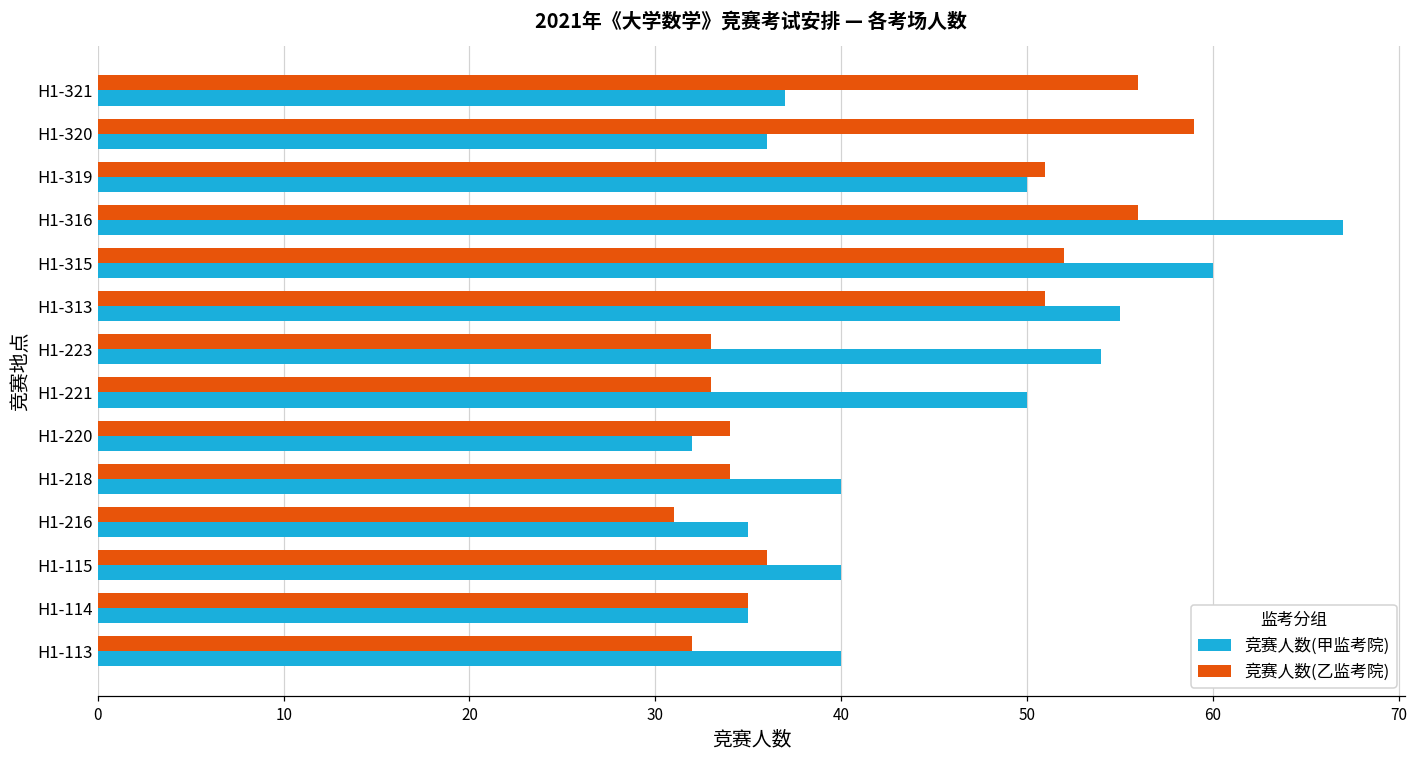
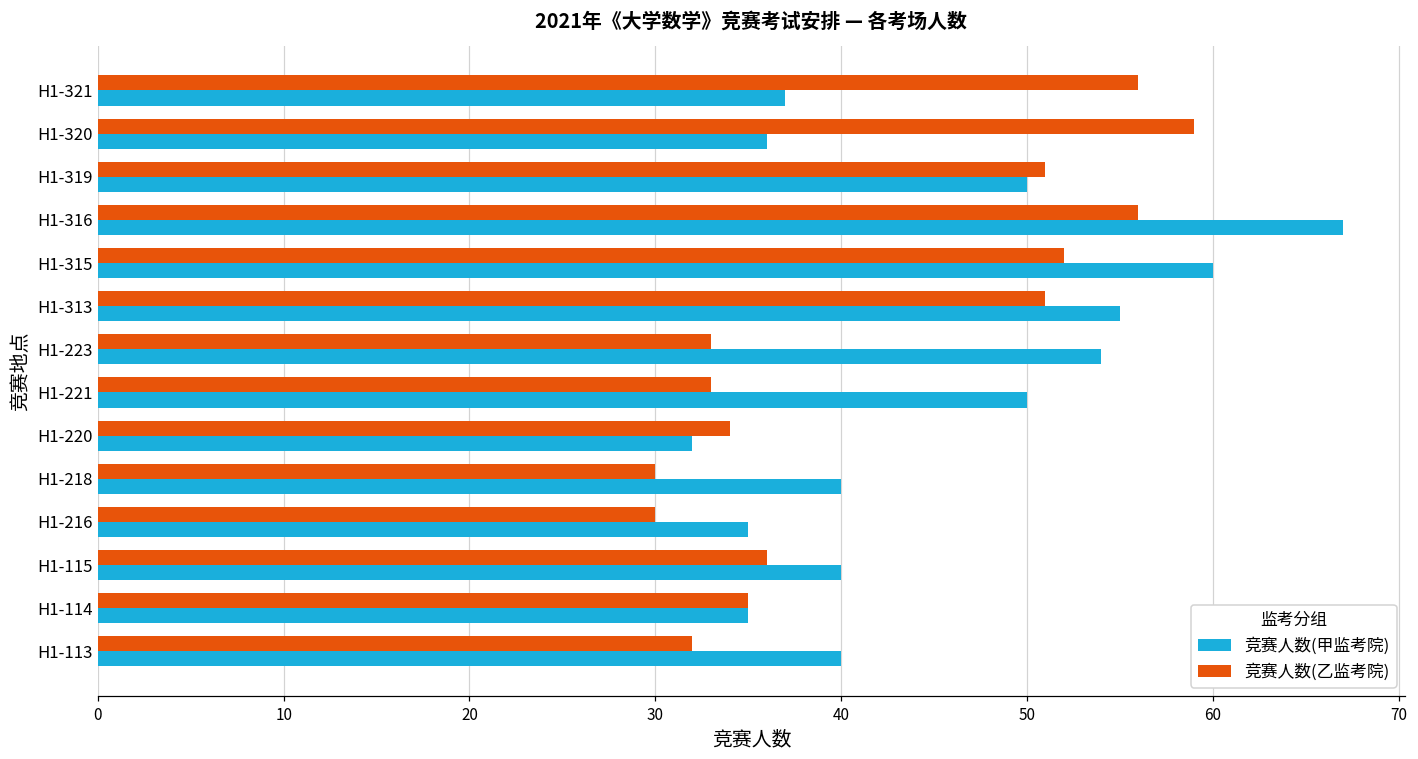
  {
    "竞赛人数(甲监考院)": {
      "H1-321": 37,
      "H1-320": 36,
      "H1-319": 50,
      "H1-316": 67,
      "H1-315": 60,
      "H1-313": 55,
      "H1-223": 54,
      "H1-221": 50,
      "H1-220": 32,
      "H1-218": 40,
      "H1-216": 35,
      "H1-115": 40,
      "H1-114": 35,
      "H1-113": 40
    },
    "竞赛人数(乙监考院)": {
      "H1-321": 56,
      "H1-320": 59,
      "H1-319": 51,
      "H1-316": 56,
      "H1-315": 52,
      "H1-313": 51,
      "H1-223": 33,
      "H1-221": 33,
      "H1-220": 34,
-     "H1-218": 34,
-     "H1-216": 31,
+     "H1-218": 30,
+     "H1-216": 30,
      "H1-115": 36,
      "H1-114": 35,
      "H1-113": 32
    }
  }
